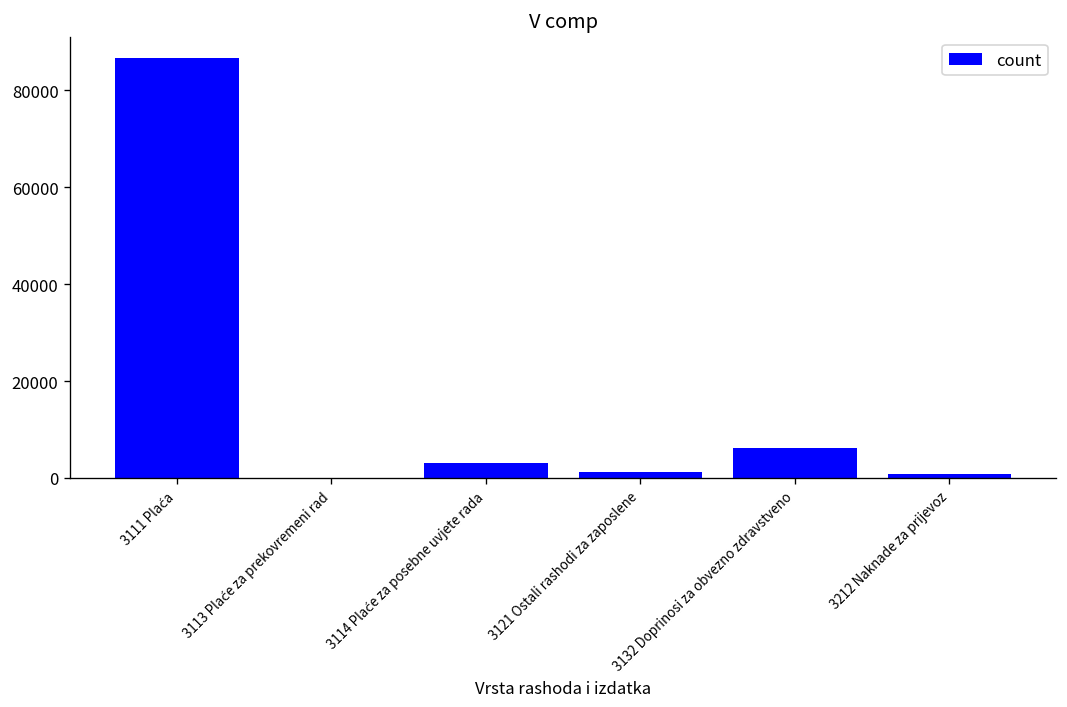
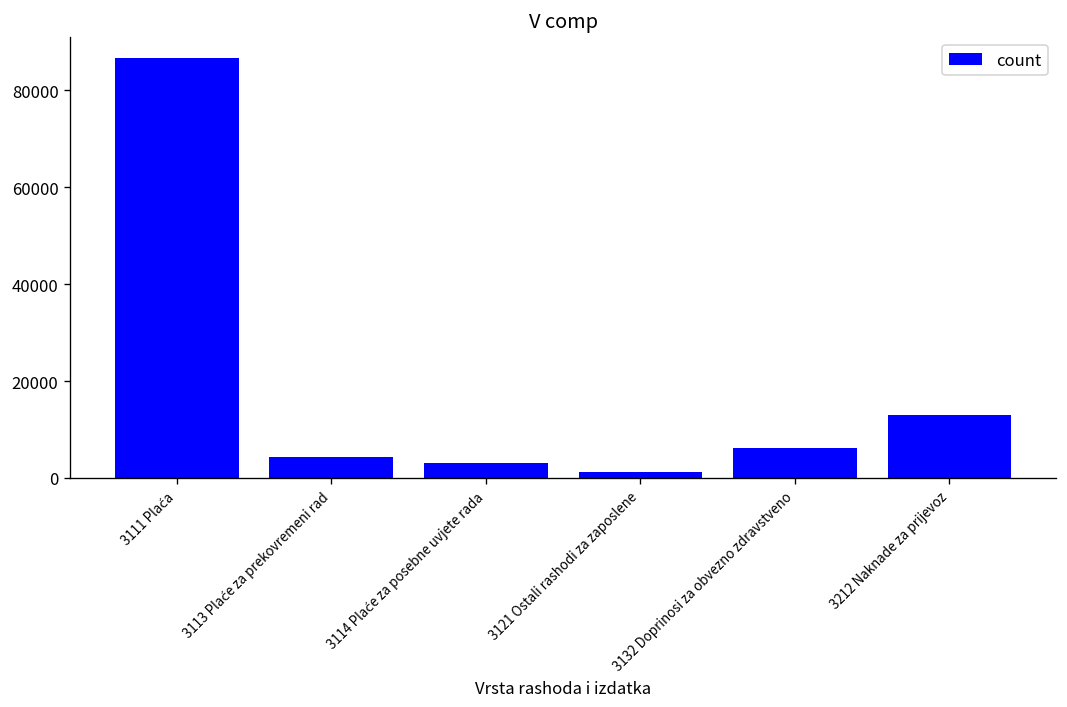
  {
    "3111 Plaća": 87000,
-   "3113 Plaće za prekovremeni rad": 0,
+   "3113 Plaće za prekovremeni rad": 4000,
    "3114 Plaće za posebne uvjete rada": 3000,
    "3121 Ostali rashodi za zaposlene": 1000,
    "3132 Doprinosi za obvezno zdravstveno": 6000,
-   "3212 Naknade za prijevoz": 1000
+   "3212 Naknade za prijevoz": 13000
  }
